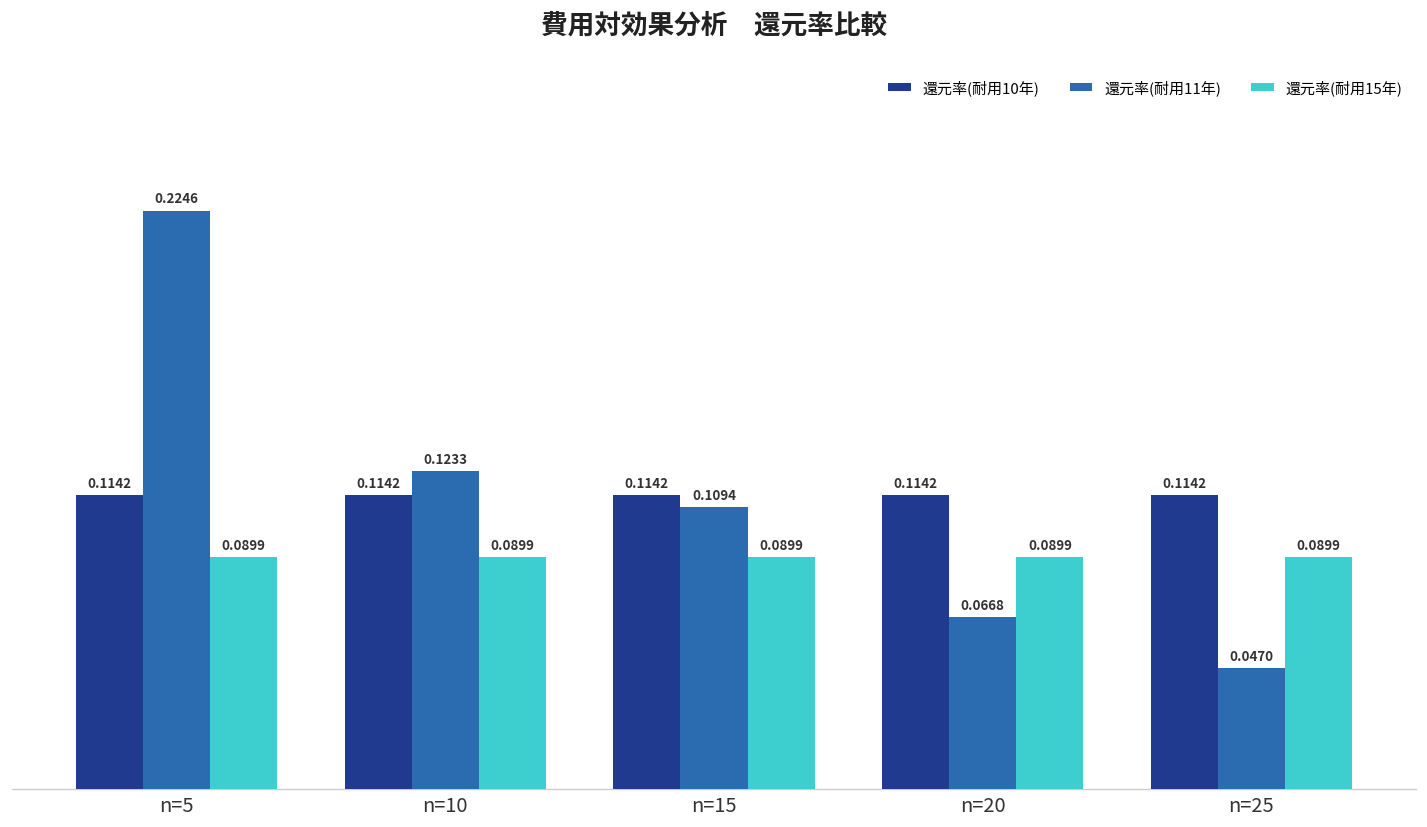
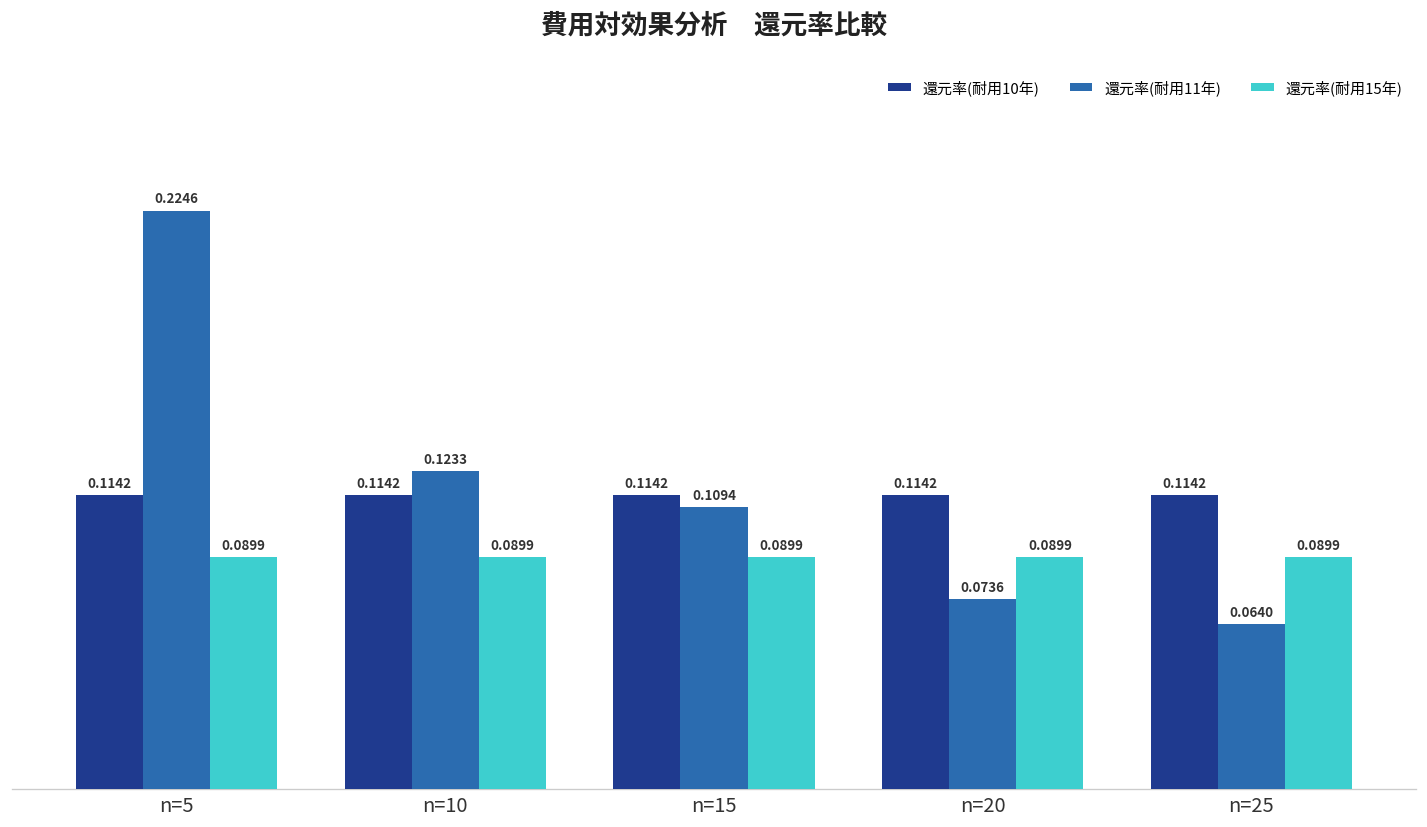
  {
    "還元率(耐用10年)": {
      "n=5": 0.1142,
      "n=10": 0.1142,
      "n=15": 0.1142,
      "n=20": 0.1142,
      "n=25": 0.1142
    },
    "還元率(耐用11年)": {
      "n=5": 0.2246,
      "n=10": 0.1233,
      "n=15": 0.1094,
-     "n=20": 0.0668,
-     "n=25": 0.0470
+     "n=20": 0.0736,
+     "n=25": 0.0640
    },
    "還元率(耐用15年)": {
      "n=5": 0.0899,
      "n=10": 0.0899,
      "n=15": 0.0899,
      "n=20": 0.0899,
      "n=25": 0.0899
    }
  }
